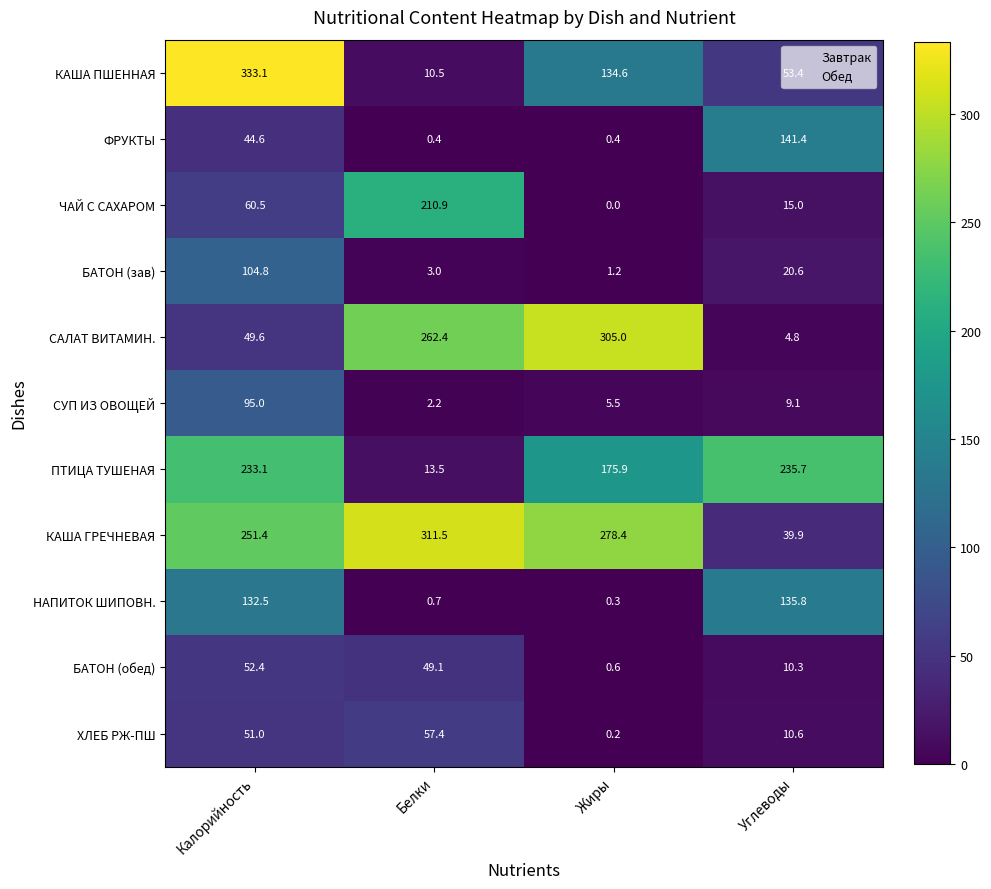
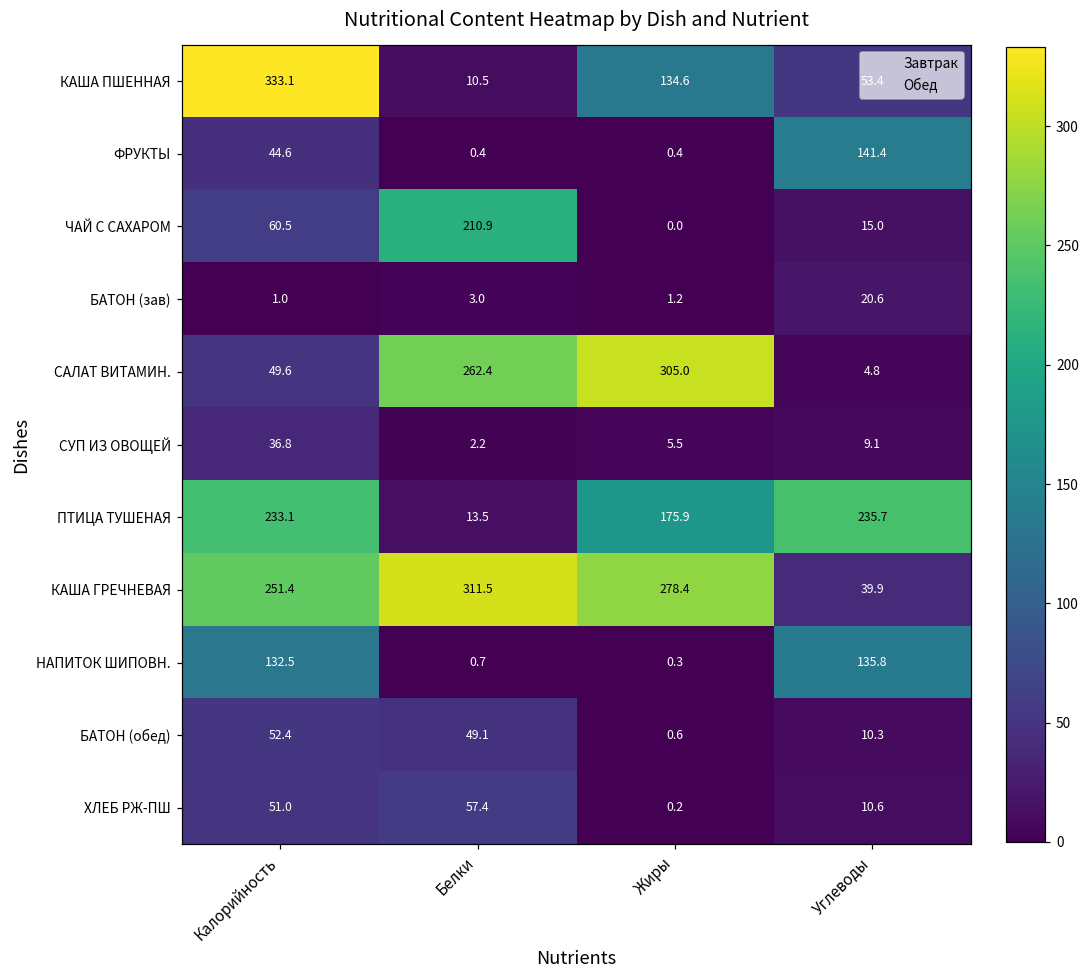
  {
    "КАША ПШЕННАЯ": {
      "Калорийность": 333.1,
      "Белки": 10.5,
      "Жиры": 134.6
    },
    "ФРУКТЫ": {
      "Калорийность": 44.6,
      "Белки": 0.4,
      "Жиры": 0.4,
      "Углеводы": 141.4
    },
    "ЧАЙ С САХАРОМ": {
      "Калорийность": 60.5,
      "Белки": 210.9,
      "Жиры": 0.0,
      "Углеводы": 15.0
    },
    "БАТОН (зав)": {
-     "Калорийность": 104.8,
+     "Калорийность": 1.0,
      "Белки": 3.0,
      "Жиры": 1.2,
      "Углеводы": 20.6
    },
    "САЛАТ ВИТАМИН.": {
      "Калорийность": 49.6,
      "Белки": 262.4,
      "Жиры": 305.0,
      "Углеводы": 4.8
    },
    "СУП ИЗ ОВОЩЕЙ": {
-     "Калорийность": 95.0,
+     "Калорийность": 36.8,
      "Белки": 2.2,
      "Жиры": 5.5,
      "Углеводы": 9.1
    },
    "ПТИЦА ТУШЕНАЯ": {
      "Калорийность": 233.1,
      "Белки": 13.5,
      "Жиры": 175.9,
      "Углеводы": 235.7
    },
    "КАША ГРЕЧНЕВАЯ": {
      "Калорийность": 251.4,
      "Белки": 311.5,
      "Жиры": 278.4,
      "Углеводы": 39.9
    },
    "НАПИТОК ШИПОВН.": {
      "Калорийность": 132.5,
      "Белки": 0.7,
      "Жиры": 0.3,
      "Углеводы": 135.8
    },
    "БАТОН (обед)": {
      "Калорийность": 52.4,
      "Белки": 49.1,
      "Жиры": 0.6,
      "Углеводы": 10.3
    },
    "ХЛЕБ РЖ-ПШ": {
      "Калорийность": 51.0,
      "Белки": 57.4,
      "Жиры": 0.2,
      "Углеводы": 10.6
    }
  }
